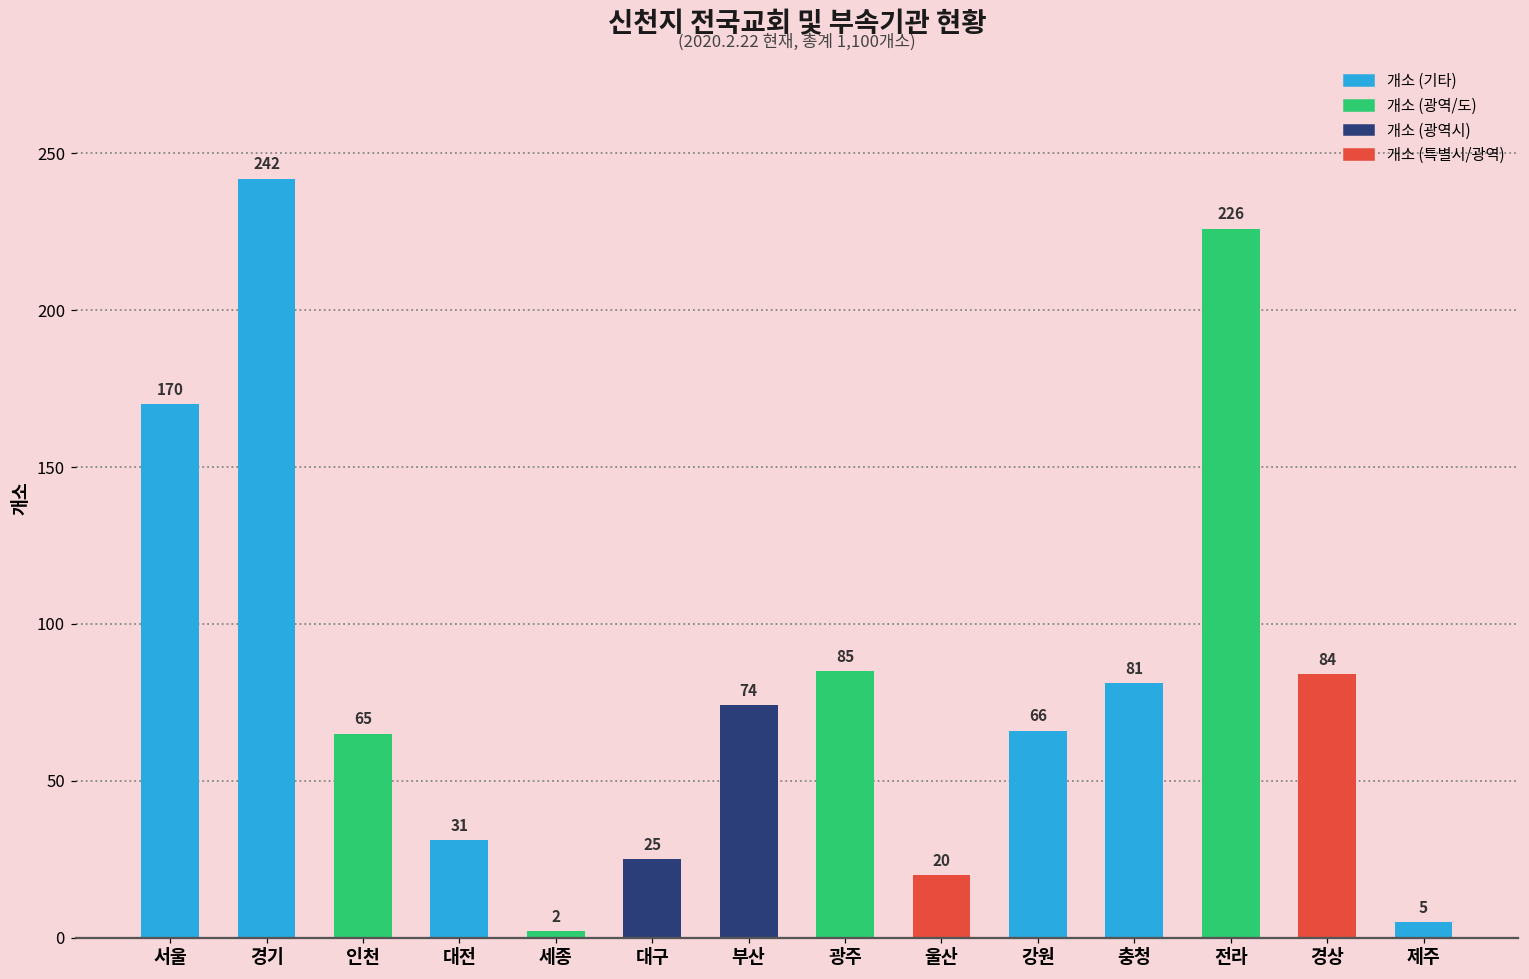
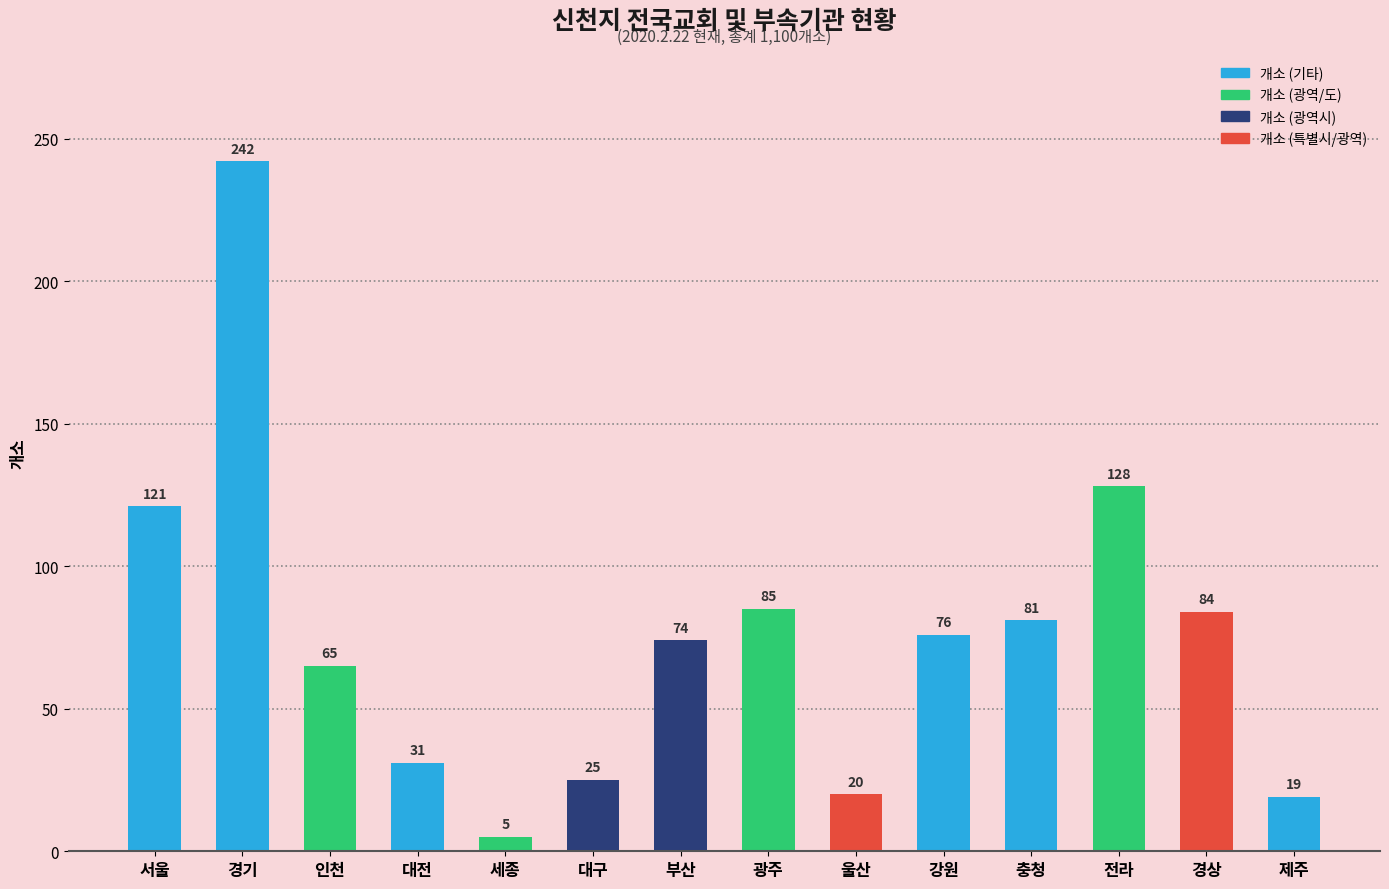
  {
-   "서울": 170,
+   "서울": 121,
    "경기": 242,
    "인천": 65,
    "대전": 31,
-   "세종": 2,
+   "세종": 5,
    "대구": 25,
    "부산": 74,
    "광주": 85,
    "울산": 20,
-   "강원": 66,
+   "강원": 76,
    "충청": 81,
-   "전라": 226,
+   "전라": 128,
    "경상": 84,
-   "제주": 5
+   "제주": 19
  }
